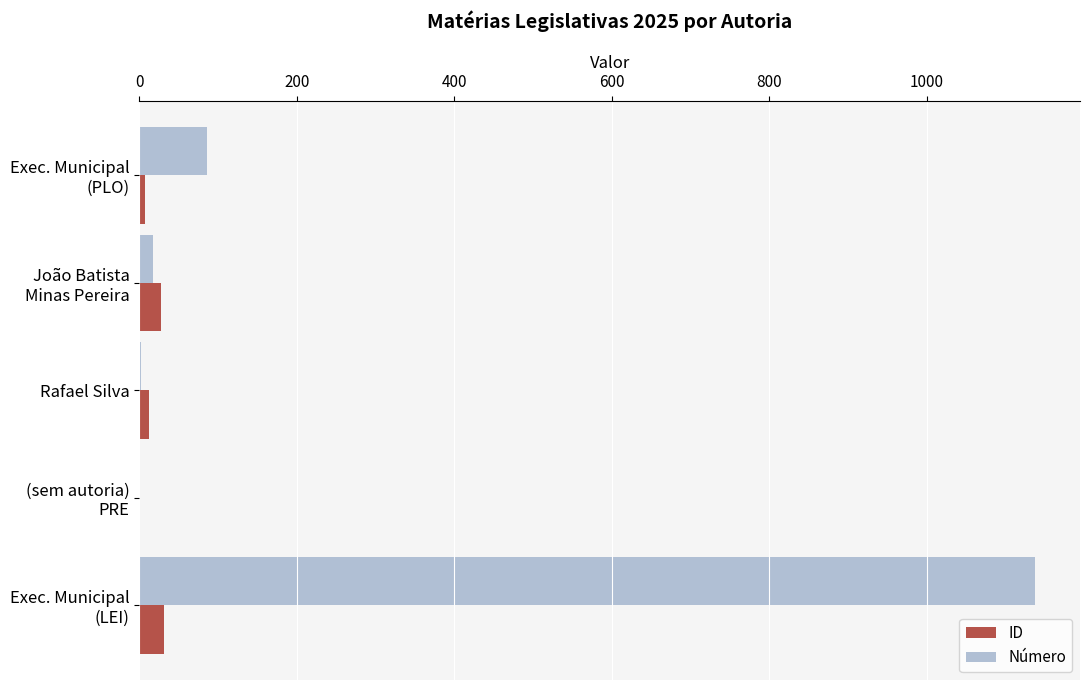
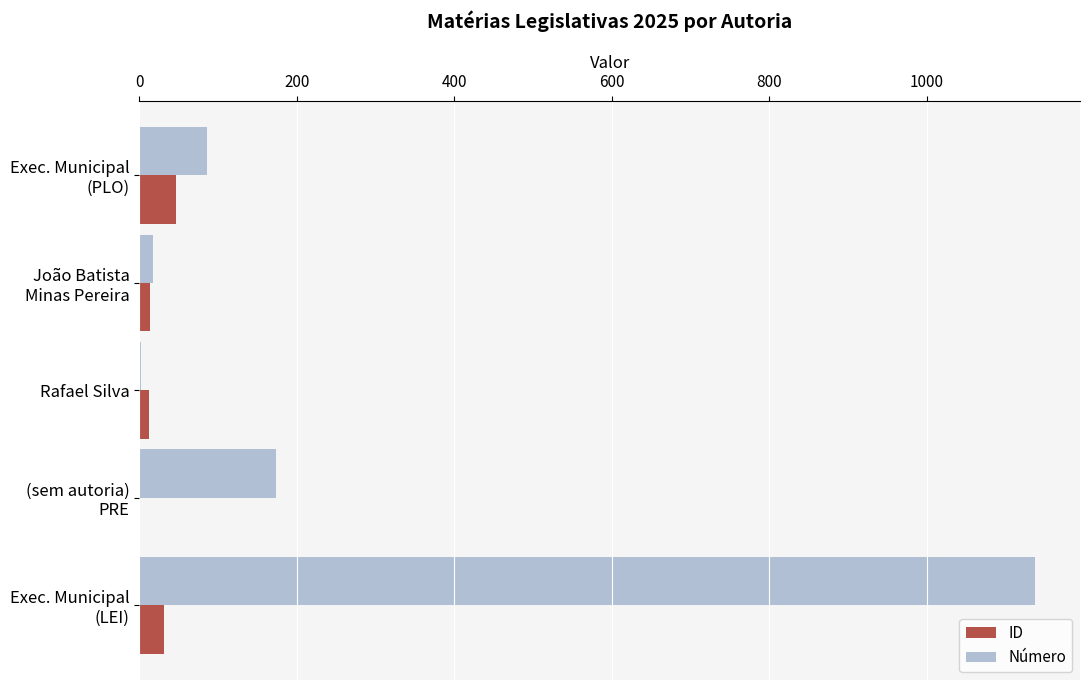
  {
    "ID": {
-     "Exec. Municipal (PLO)": 10,
-     "João Batista Minas Pereira": 30,
+     "Exec. Municipal (PLO)": 50,
+     "João Batista Minas Pereira": 10,
      "Rafael Silva": 10,
      "Exec. Municipal (LEI)": 30
    },
    "Número": {
      "Exec. Municipal (PLO)": 90,
      "João Batista Minas Pereira": 20,
-     "(sem autoria) PRE": 0,
+     "(sem autoria) PRE": 170,
      "Exec. Municipal (LEI)": 1140
    }
  }
